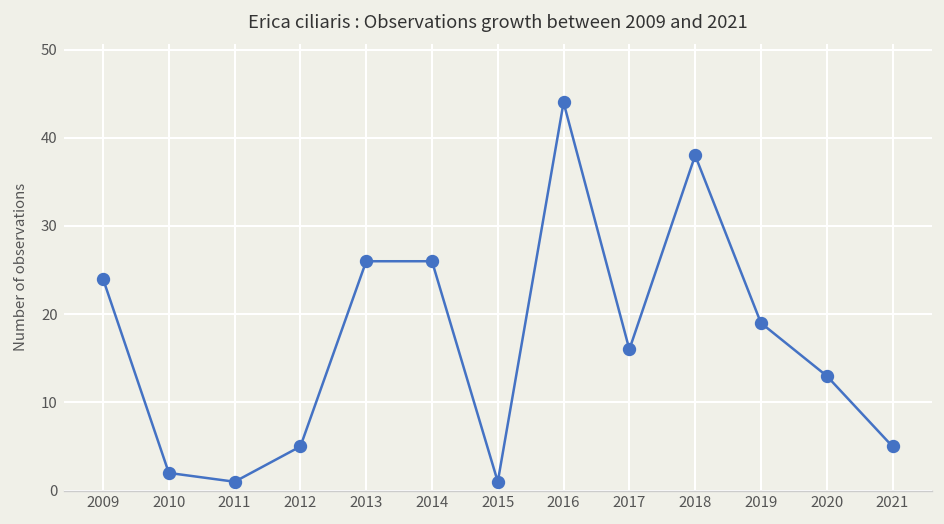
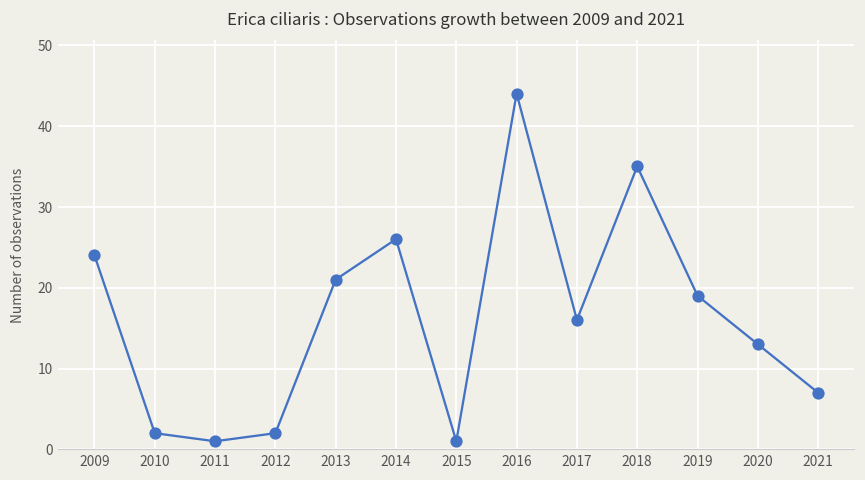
  {
    "2009": 24,
    "2010": 2,
    "2011": 1,
-   "2012": 5,
-   "2013": 26,
+   "2012": 2,
+   "2013": 21,
    "2014": 26,
    "2015": 1,
    "2016": 44,
    "2017": 16,
-   "2018": 38,
+   "2018": 35,
    "2019": 19,
    "2020": 13,
-   "2021": 5
+   "2021": 7
  }
